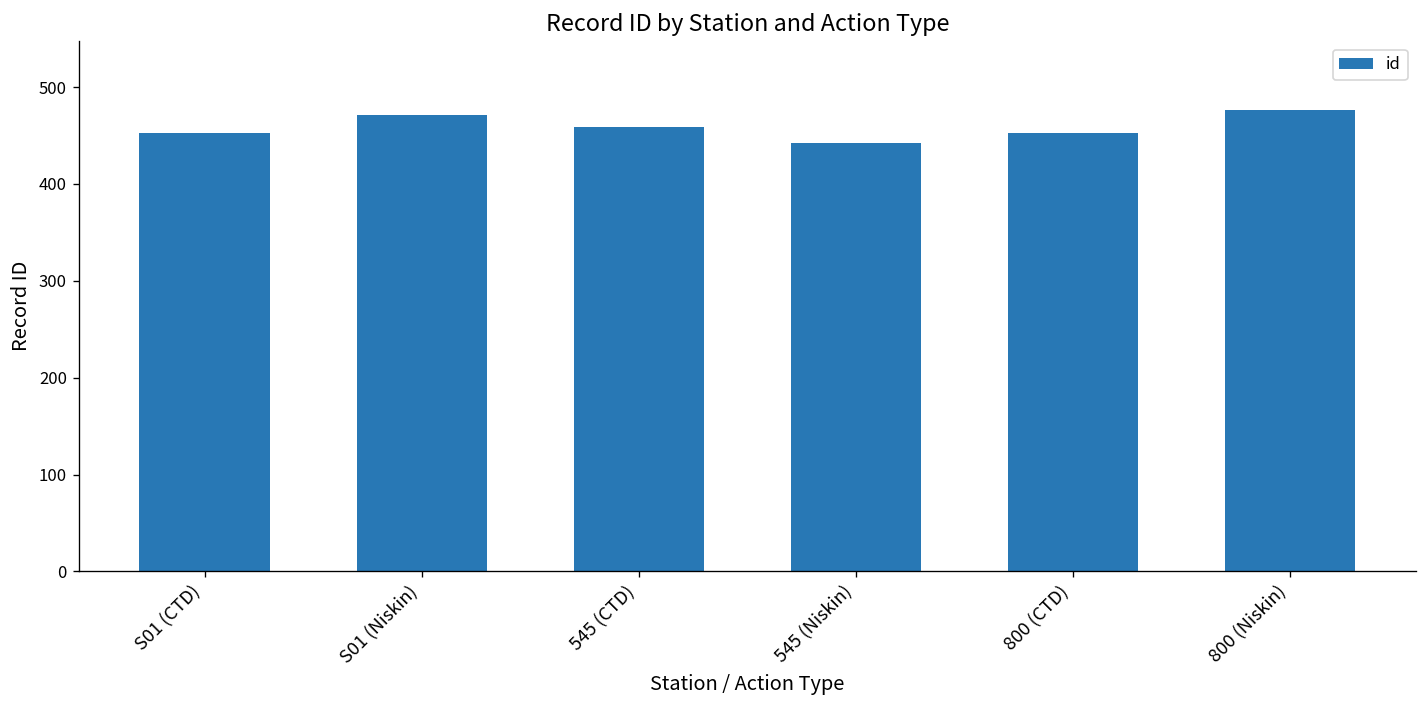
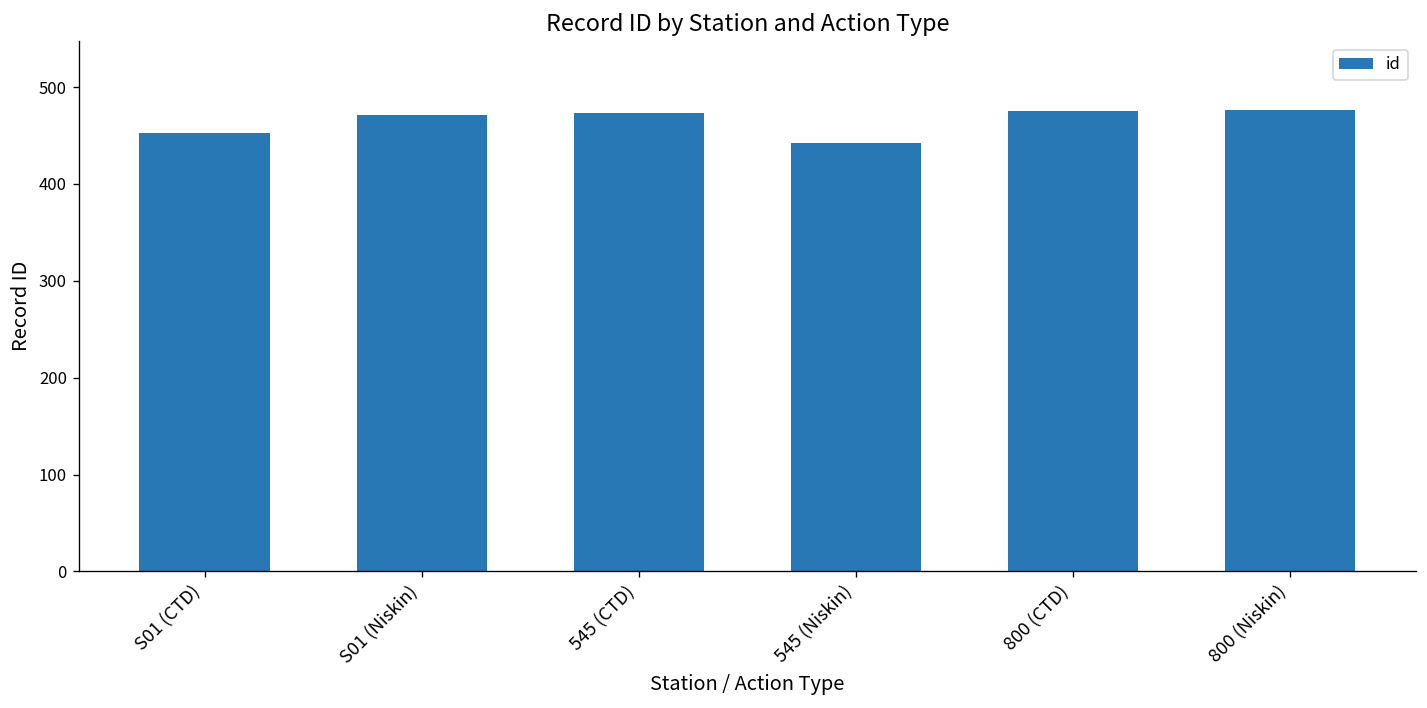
  {
    "S01 (CTD)": 450,
    "S01 (Niskin)": 470,
-   "545 (CTD)": 460,
+   "545 (CTD)": 470,
    "545 (Niskin)": 440,
-   "800 (CTD)": 450,
+   "800 (CTD)": 480,
    "800 (Niskin)": 480
  }
